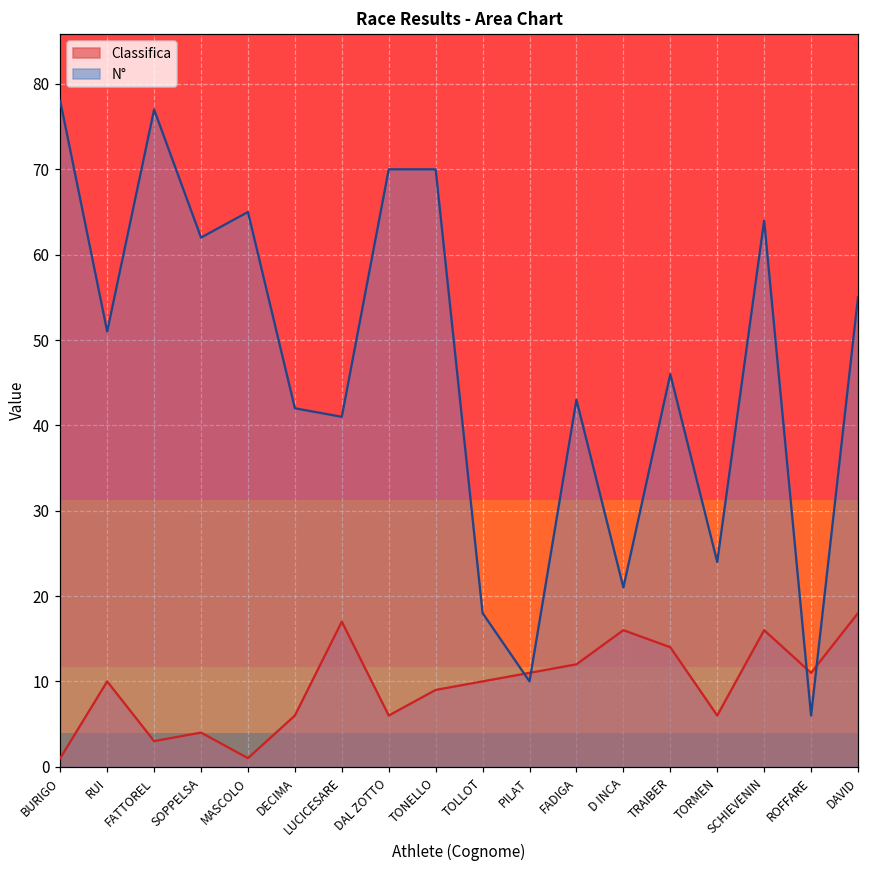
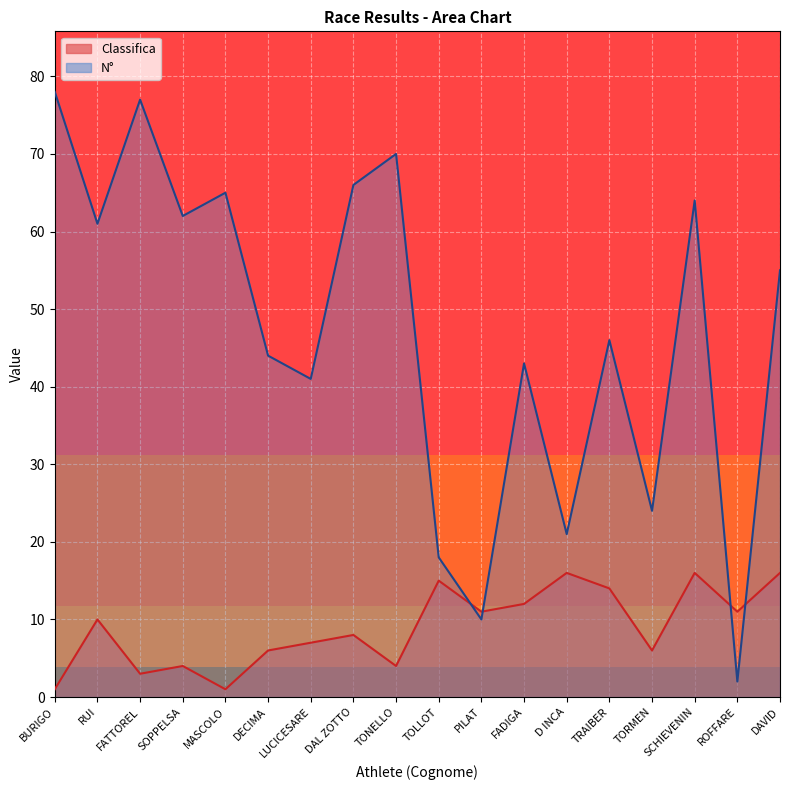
  {
    "Classifica": {
      "BURIGO": 1,
      "RUI": 10,
      "FATTOREL": 3,
      "SOPPELSA": 4,
      "MASCOLO": 1,
      "DECIMA": 6,
-     "LUCICESARE": 17,
-     "DAL ZOTTO": 6,
-     "TONELLO": 9,
-     "TOLLOT": 10,
+     "LUCICESARE": 7,
+     "DAL ZOTTO": 8,
+     "TONELLO": 4,
+     "TOLLOT": 15,
      "PILAT": 11,
      "FADIGA": 12,
      "D INCA": 16,
      "TRAIBER": 14,
      "TORMEN": 6,
      "SCHIEVENIN": 16,
      "ROFFARE": 11,
-     "DAVID": 18
+     "DAVID": 16
    },
    "N°": {
      "BURIGO": 78,
-     "RUI": 51,
+     "RUI": 61,
      "FATTOREL": 77,
      "SOPPELSA": 62,
      "MASCOLO": 65,
-     "DECIMA": 42,
+     "DECIMA": 44,
      "LUCICESARE": 41,
-     "DAL ZOTTO": 70,
+     "DAL ZOTTO": 66,
      "TONELLO": 70,
      "TOLLOT": 18,
      "PILAT": 10,
      "FADIGA": 43,
      "D INCA": 21,
      "TRAIBER": 46,
      "TORMEN": 24,
      "SCHIEVENIN": 64,
-     "ROFFARE": 6,
+     "ROFFARE": 2,
      "DAVID": 55
    }
  }
